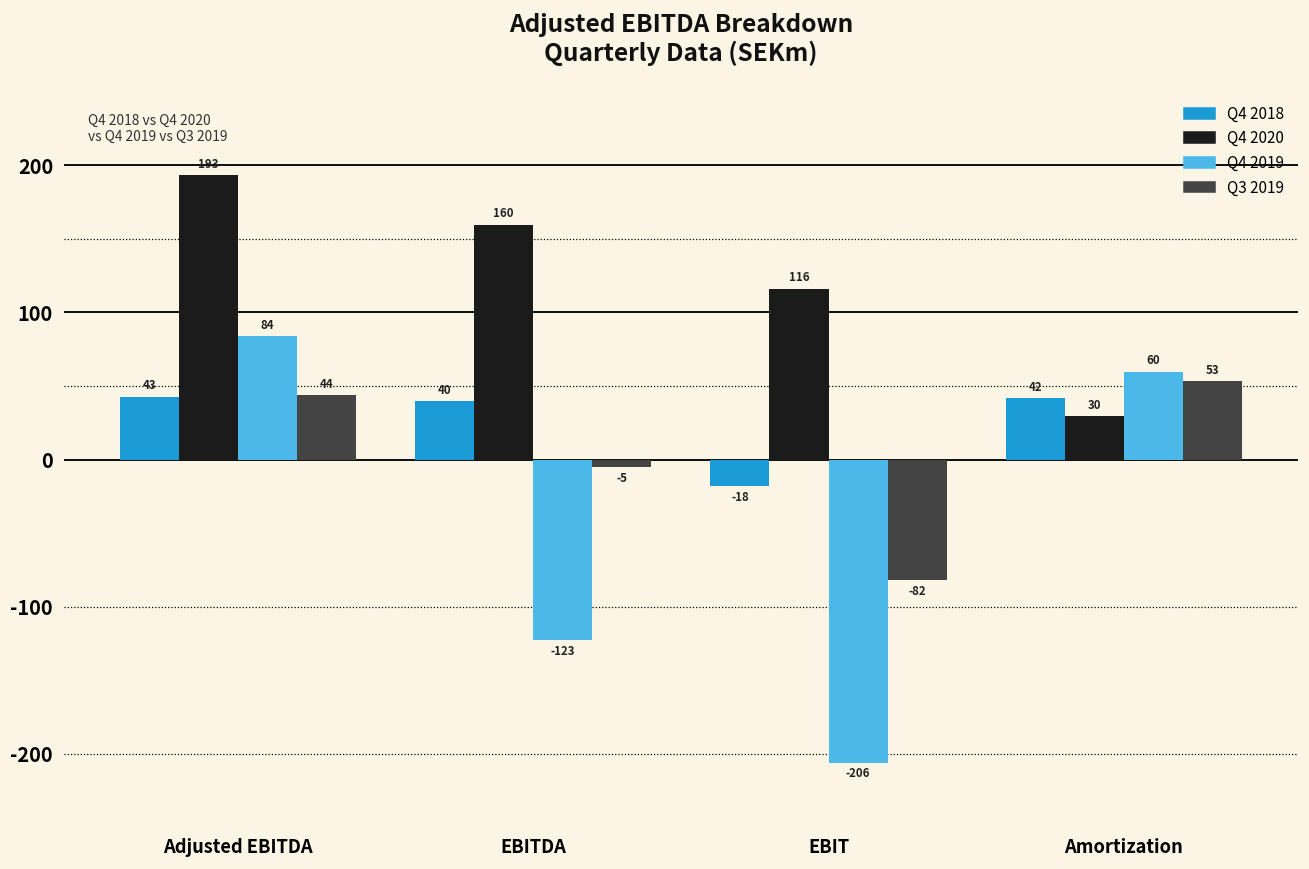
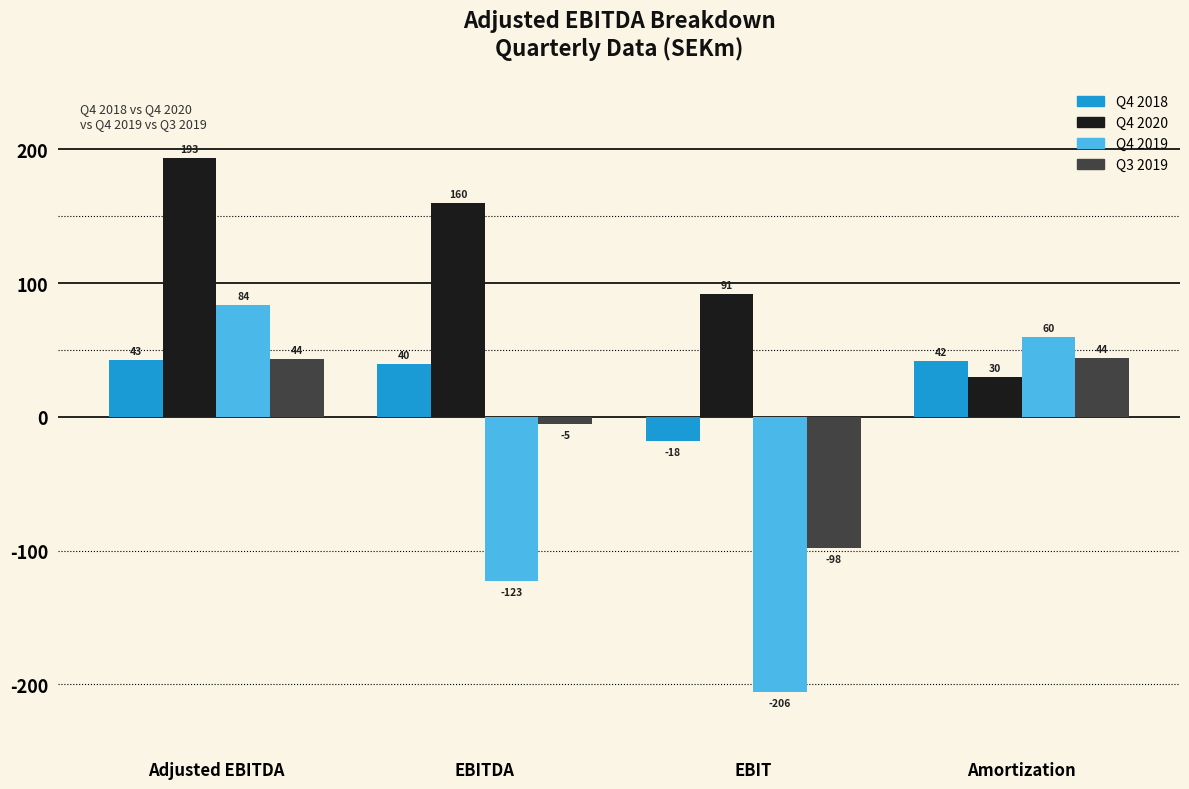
  {
    "Q4 2020": {
      "Adjusted EBITDA": 193,
      "EBITDA": 160,
-     "EBIT": 116,
+     "EBIT": 91,
      "Amortization": 30
    },
    "Q3 2019": {
      "Adjusted EBITDA": 44,
      "EBITDA": -5,
-     "EBIT": -82,
-     "Amortization": 53
+     "EBIT": -98,
+     "Amortization": 44
    }
  }
